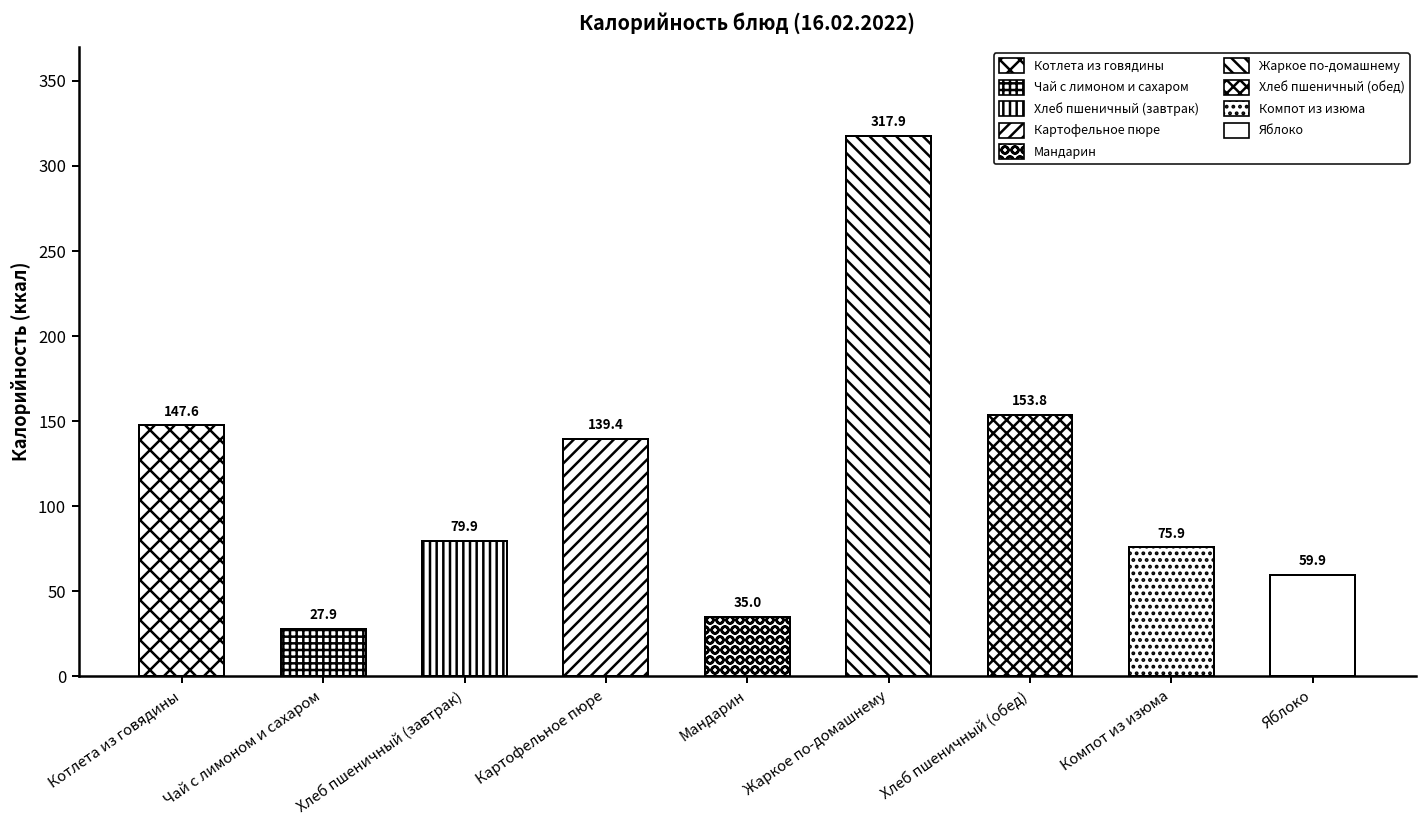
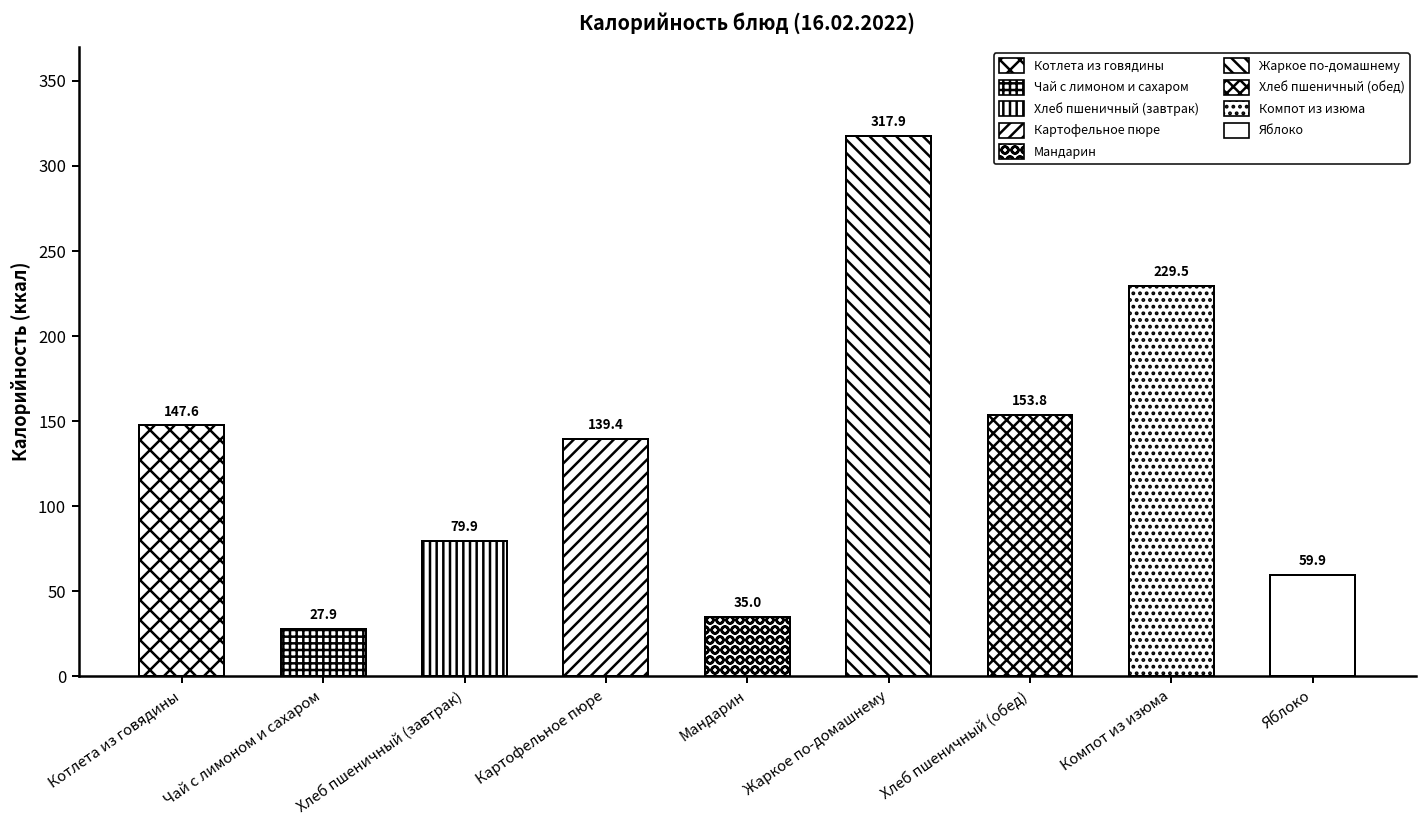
  {
    "Котлета из говядины": 147.6,
    "Чай с лимоном и сахаром": 27.9,
    "Хлеб пшеничный (завтрак)": 79.9,
    "Картофельное пюре": 139.4,
    "Мандарин": 35.0,
    "Жаркое по-домашнему": 317.9,
    "Хлеб пшеничный (обед)": 153.8,
-   "Компот из изюма": 75.9,
+   "Компот из изюма": 229.5,
    "Яблоко": 59.9
  }
